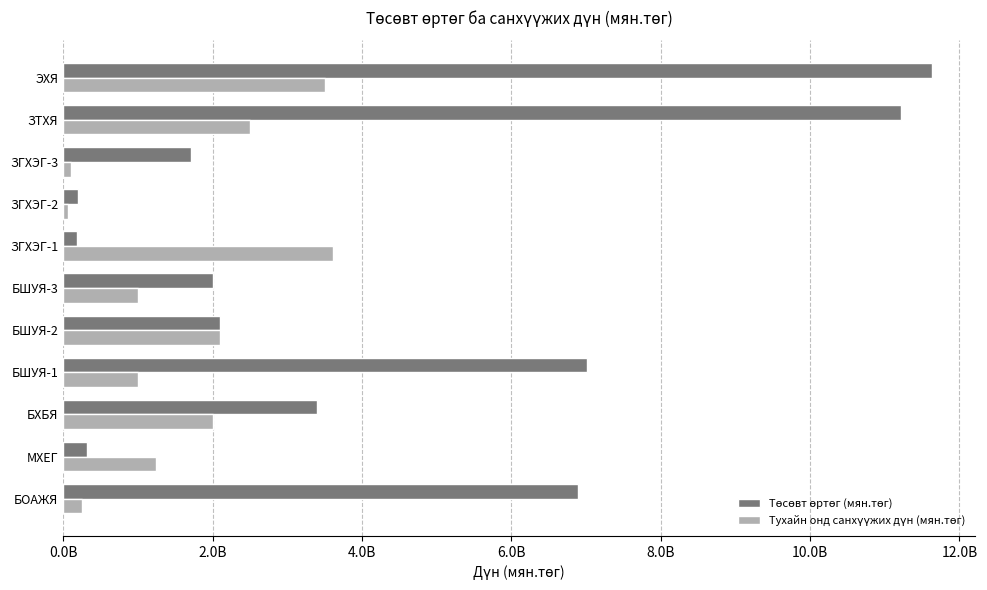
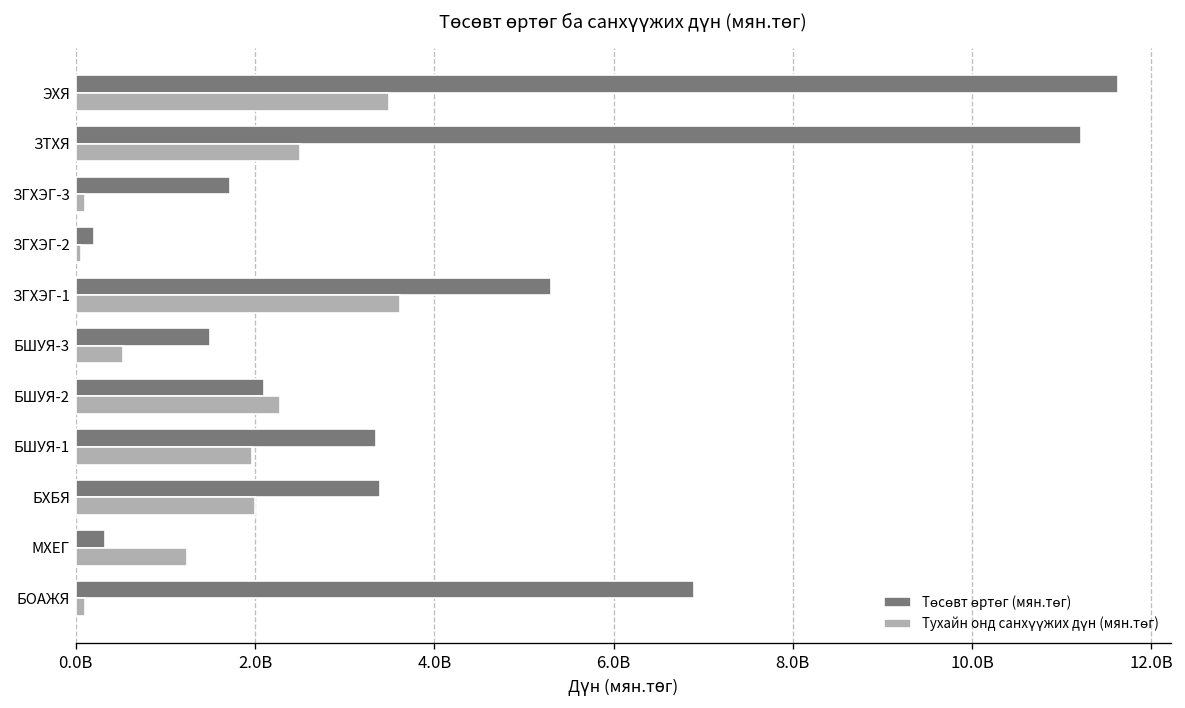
  {
    "Төсөвт өртөг (мян.төг)": {
      "ЭХЯ": 11600000000,
      "ЗТХЯ": 11200000000,
      "ЗГХЭГ-3": 1700000000,
      "ЗГХЭГ-2": 200000000,
-     "ЗГХЭГ-1": 200000000,
-     "БШУЯ-3": 2000000000,
+     "ЗГХЭГ-1": 5300000000,
+     "БШУЯ-3": 1500000000,
      "БШУЯ-2": 2100000000,
-     "БШУЯ-1": 7000000000,
+     "БШУЯ-1": 3400000000,
      "БХБЯ": 3400000000,
      "МХЕГ": 300000000,
      "БОАЖЯ": 6900000000
    },
    "Тухайн онд санхүүжих дүн (мян.төг)": {
      "ЭХЯ": 3500000000,
      "ЗТХЯ": 2500000000,
      "ЗГХЭГ-3": 100000000,
      "ЗГХЭГ-2": 100000000,
      "ЗГХЭГ-1": 3600000000,
-     "БШУЯ-3": 1000000000,
-     "БШУЯ-2": 2100000000,
-     "БШУЯ-1": 1000000000,
+     "БШУЯ-3": 500000000,
+     "БШУЯ-2": 2300000000,
+     "БШУЯ-1": 2000000000,
      "БХБЯ": 2000000000,
      "МХЕГ": 1200000000,
-     "БОАЖЯ": 200000000
+     "БОАЖЯ": 100000000
    }
  }
